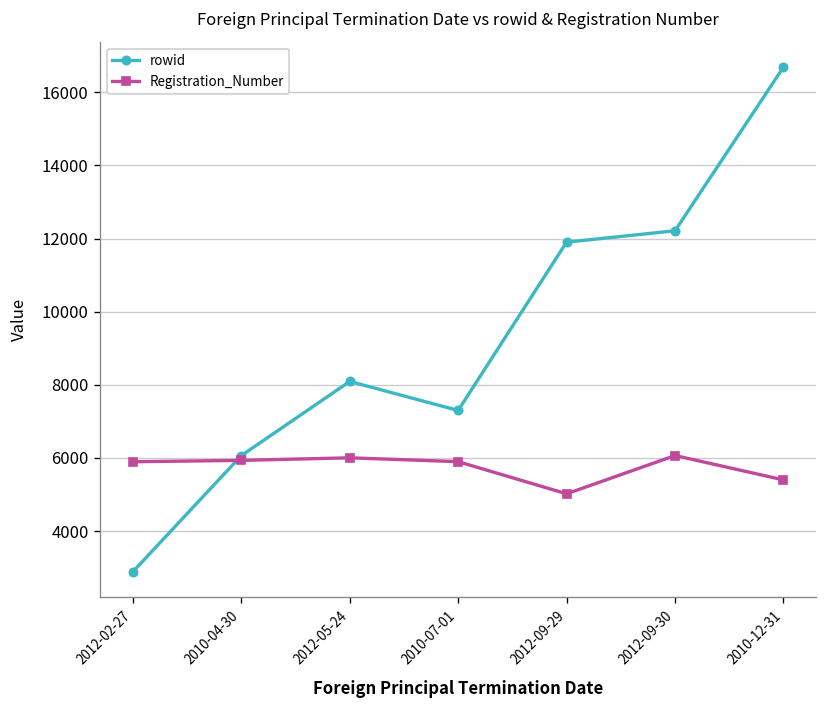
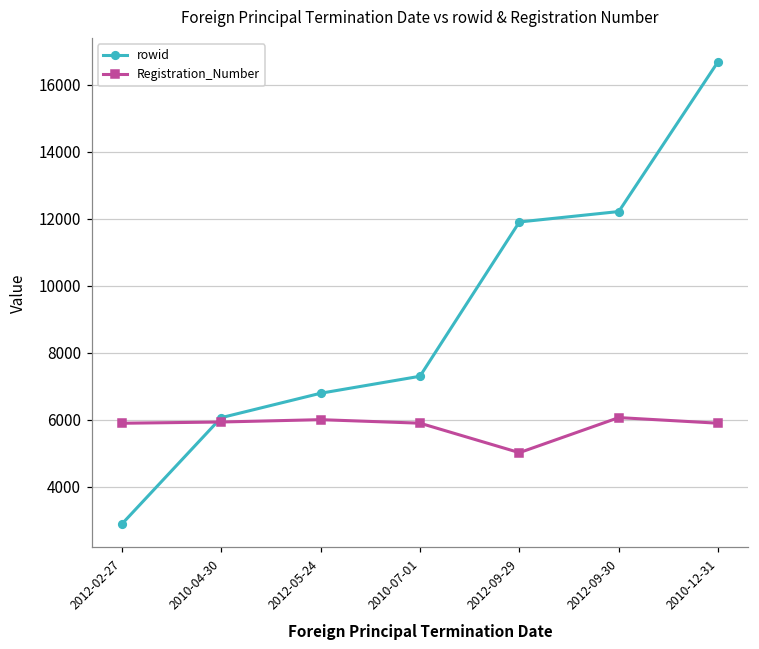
  {
    "rowid": {
      "2012-02-27": 2900,
      "2010-04-30": 6100,
-     "2012-05-24": 8100,
+     "2012-05-24": 6800,
      "2010-07-01": 7300,
      "2012-09-29": 11900,
      "2012-09-30": 12200,
      "2010-12-31": 16700
    },
    "Registration_Number": {
      "2012-02-27": 5900,
      "2010-04-30": 5900,
      "2012-05-24": 6000,
      "2010-07-01": 5900,
      "2012-09-29": 5000,
      "2012-09-30": 6100,
-     "2010-12-31": 5400
+     "2010-12-31": 5900
    }
  }
